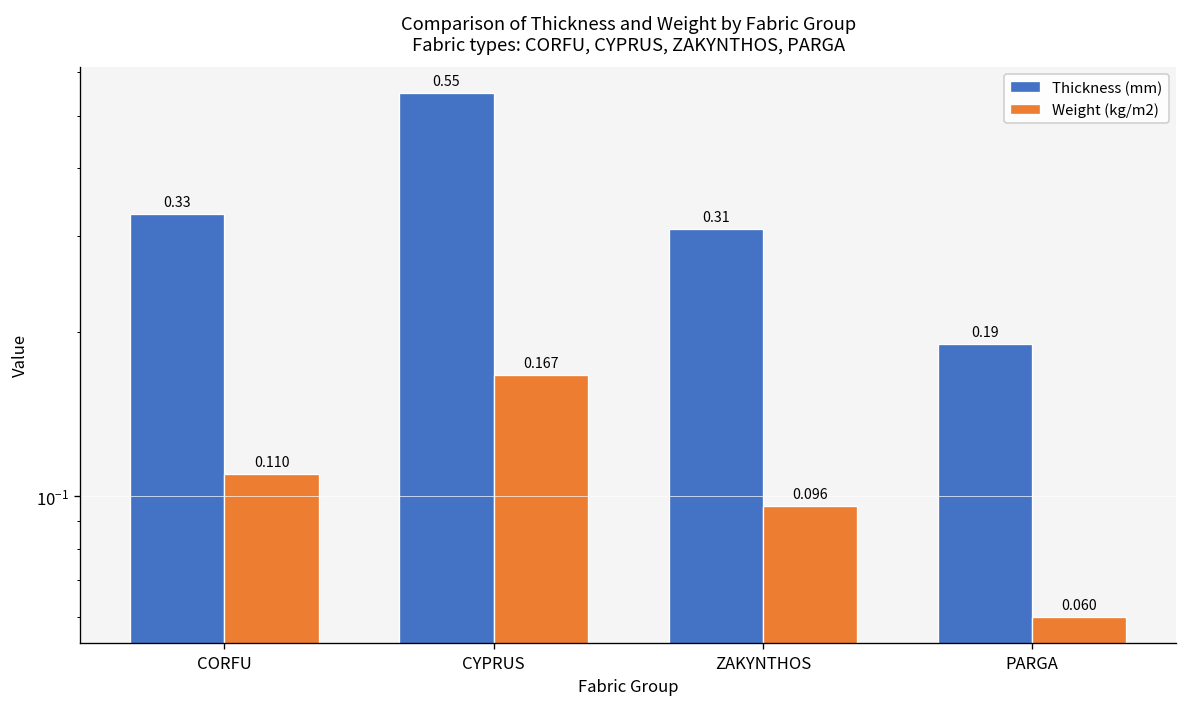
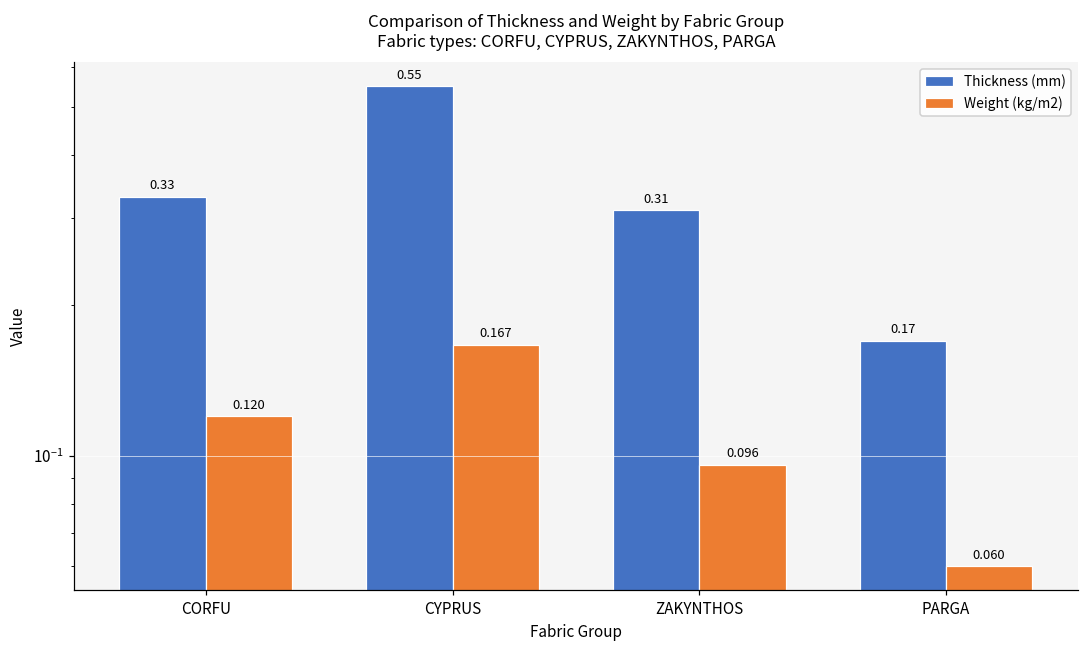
  {
    "Thickness (mm)": {
      "CORFU": 0.33,
      "CYPRUS": 0.55,
      "ZAKYNTHOS": 0.31,
-     "PARGA": 0.19
+     "PARGA": 0.17
    },
    "Weight (kg/m2)": {
-     "CORFU": 0.110,
+     "CORFU": 0.120,
      "CYPRUS": 0.167,
      "ZAKYNTHOS": 0.096,
      "PARGA": 0.060
    }
  }
